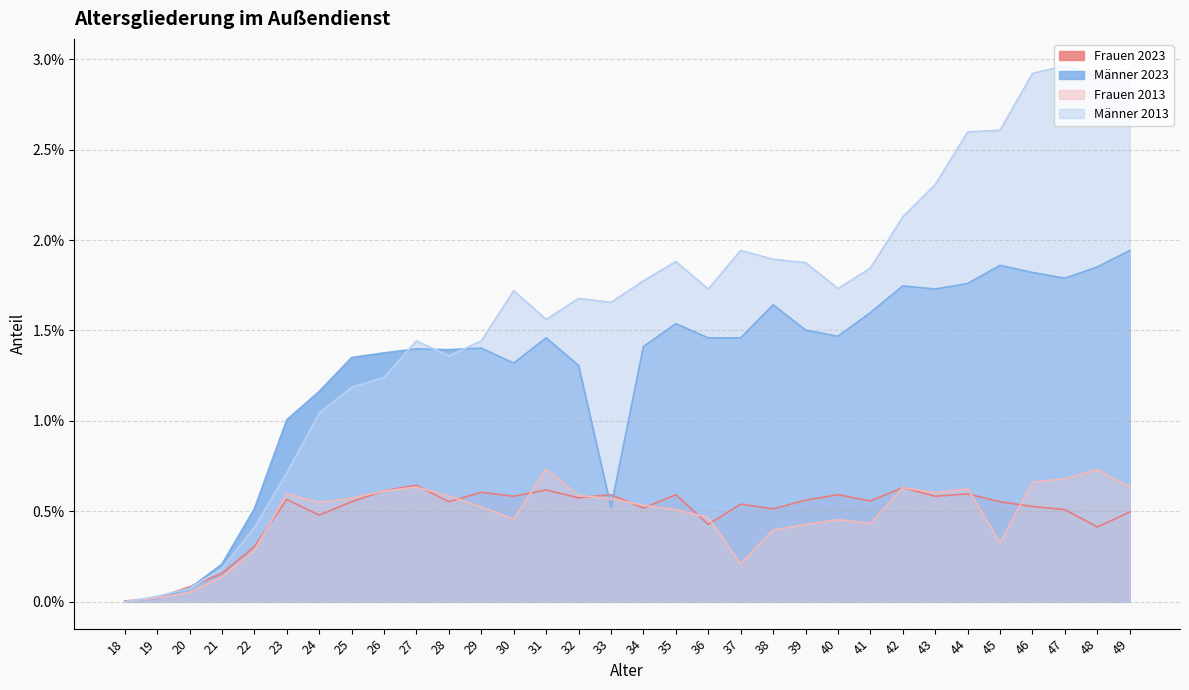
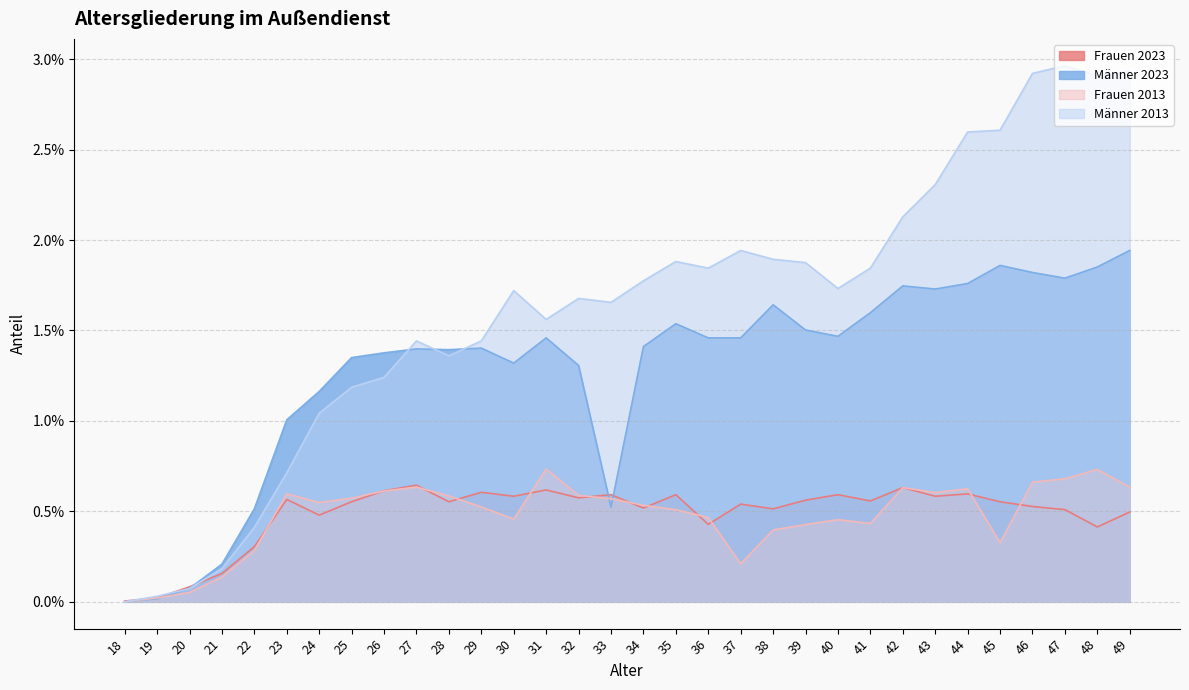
  {
    "Frauen 2023": {
      "21": "0.16%",
      "22": "0.30%",
      "23": "0.57%",
      "24": "0.48%",
      "25": "0.55%",
      "28": "0.55%",
      "29": "0.61%",
      "30": "0.58%",
      "31": "0.62%",
      "33": "0.59%",
      "34": "0.52%",
      "35": "0.59%",
      "36": "0.43%",
      "37": "0.54%",
      "38": "0.51%",
      "39": "0.56%",
      "40": "0.59%",
      "41": "0.56%",
      "43": "0.58%",
      "44": "0.60%",
      "45": "0.55%",
      "46": "0.53%",
      "47": "0.51%",
      "48": "0.41%",
      "49": "0.50%"
    },
    "Männer 2023": {
      "21": "0.21%",
      "22": "0.51%",
      "23": "1.01%",
      "24": "1.16%",
      "25": "1.35%",
      "26": "1.38%",
      "27": "1.40%",
      "28": "1.39%",
      "29": "1.40%",
      "30": "1.32%",
      "31": "1.46%",
      "32": "1.31%",
      "33": "0.52%",
      "34": "1.41%",
      "35": "1.54%",
      "36": "1.46%",
      "37": "1.46%",
      "38": "1.64%",
      "39": "1.50%",
      "40": "1.47%",
      "41": "1.60%",
      "42": "1.75%",
      "43": "1.73%",
      "44": "1.76%",
      "45": "1.86%",
      "46": "1.82%",
      "47": "1.79%",
      "48": "1.85%",
      "49": "1.94%"
    },
    "Frauen 2013": {
      "20": "0.05%",
      "21": "0.14%",
      "22": "0.28%",
      "23": "0.60%",
      "24": "0.55%",
      "25": "0.57%",
      "28": "0.59%",
      "29": "0.52%",
      "30": "0.46%",
      "31": "0.73%",
      "33": "0.57%",
      "34": "0.53%",
      "35": "0.51%",
      "36": "0.47%",
      "37": "0.21%",
      "38": "0.40%",
      "39": "0.43%",
      "40": "0.45%",
      "41": "0.43%",
      "43": "0.60%",
      "44": "0.63%",
      "45": "0.33%",
      "46": "0.66%",
      "47": "0.68%",
      "48": "0.73%",
      "49": "0.63%"
    },
    "Männer 2013": {
      "21": "0.18%",
      "22": "0.41%",
      "23": "0.71%",
      "24": "1.04%",
      "25": "1.19%",
      "26": "1.24%",
      "27": "1.44%",
      "28": "1.36%",
      "29": "1.44%",
      "30": "1.72%",
      "31": "1.56%",
      "32": "1.68%",
      "33": "1.66%",
      "34": "1.77%",
      "35": "1.88%",
-     "36": "1.73%",
+     "36": "1.84%",
      "37": "1.94%",
      "38": "1.89%",
      "39": "1.88%",
      "40": "1.73%",
      "41": "1.84%",
      "42": "2.13%",
      "43": "2.31%",
      "44": "2.60%",
      "45": "2.61%",
      "46": "2.92%"
    }
  }
